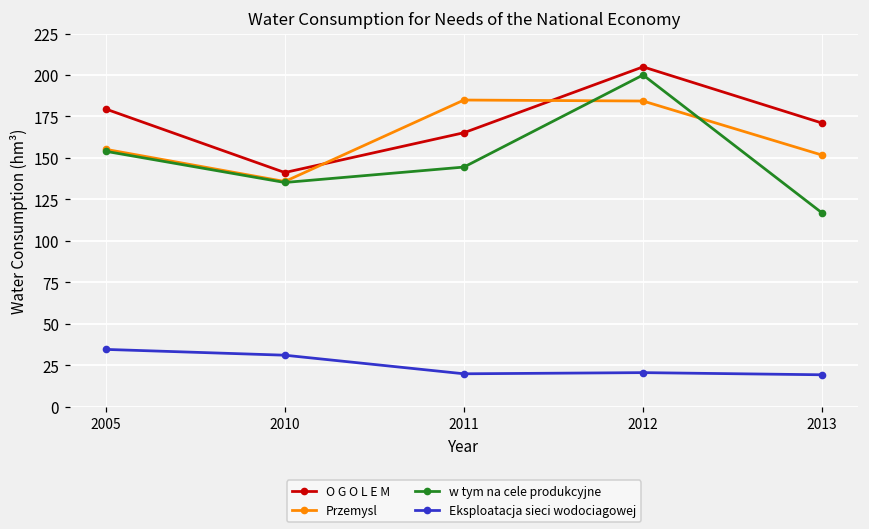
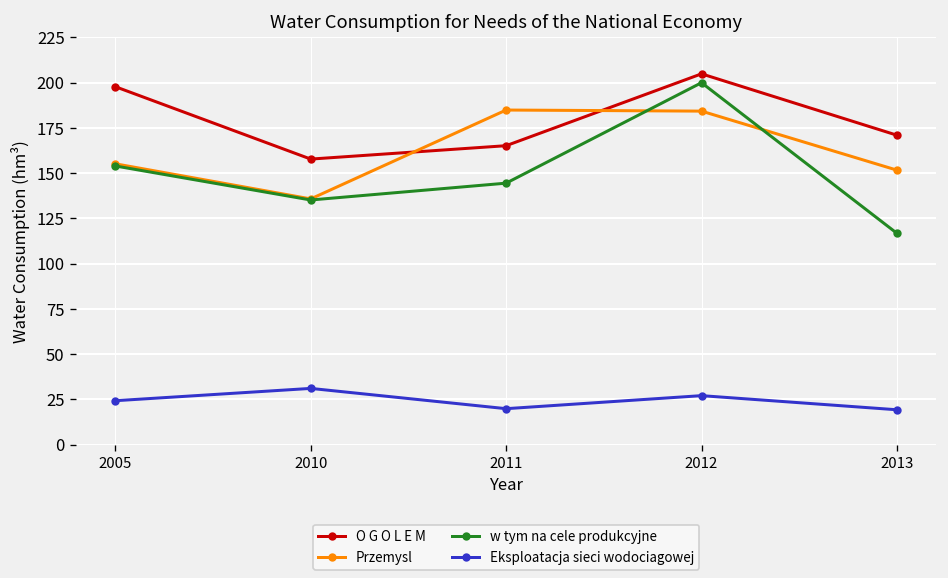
  {
    "O G O L E M": {
-     "2005": 180,
-     "2010": 141,
+     "2005": 198,
+     "2010": 158,
      "2011": 165,
      "2012": 205,
      "2013": 171
    },
    "Przemysl": {
      "2011": 185,
      "2012": 184,
      "2013": 152
    },
    "w tym na cele produkcyjne": {
      "2011": 145,
      "2012": 200,
      "2013": 117
    },
    "Eksploatacja sieci wodociagowej": {
-     "2005": 35,
+     "2005": 24,
      "2010": 31,
      "2011": 20,
-     "2012": 21,
+     "2012": 27,
      "2013": 19
    }
  }
